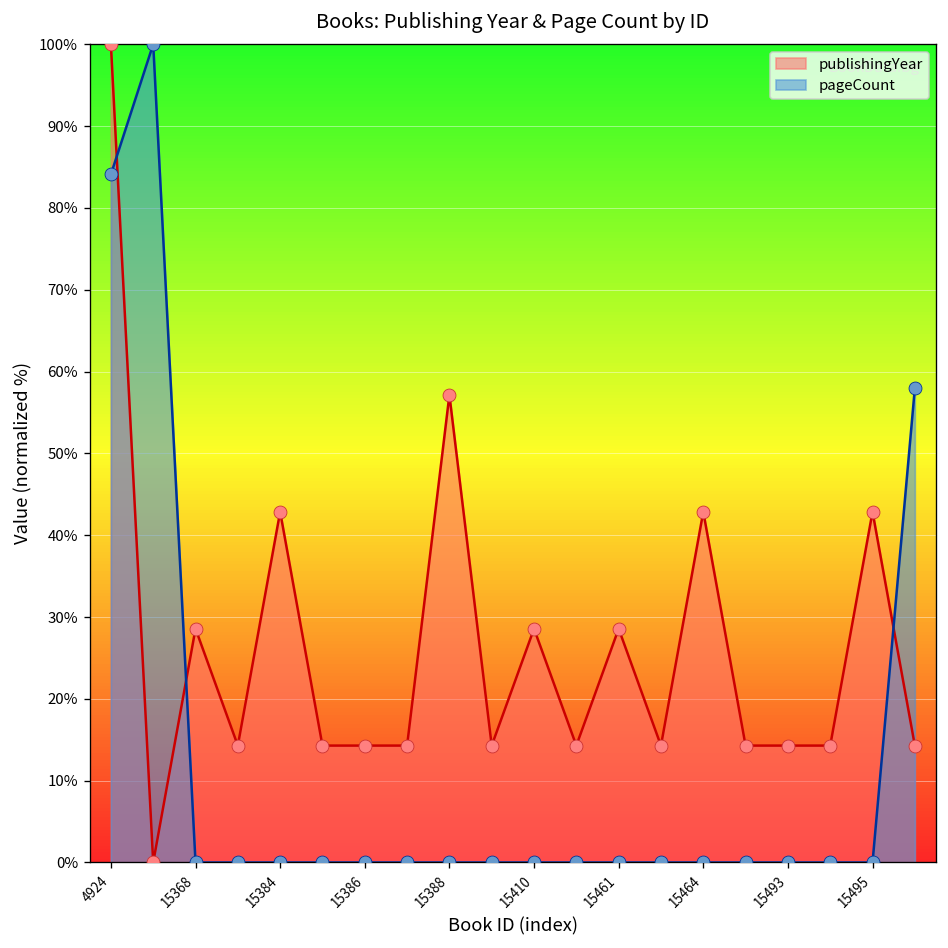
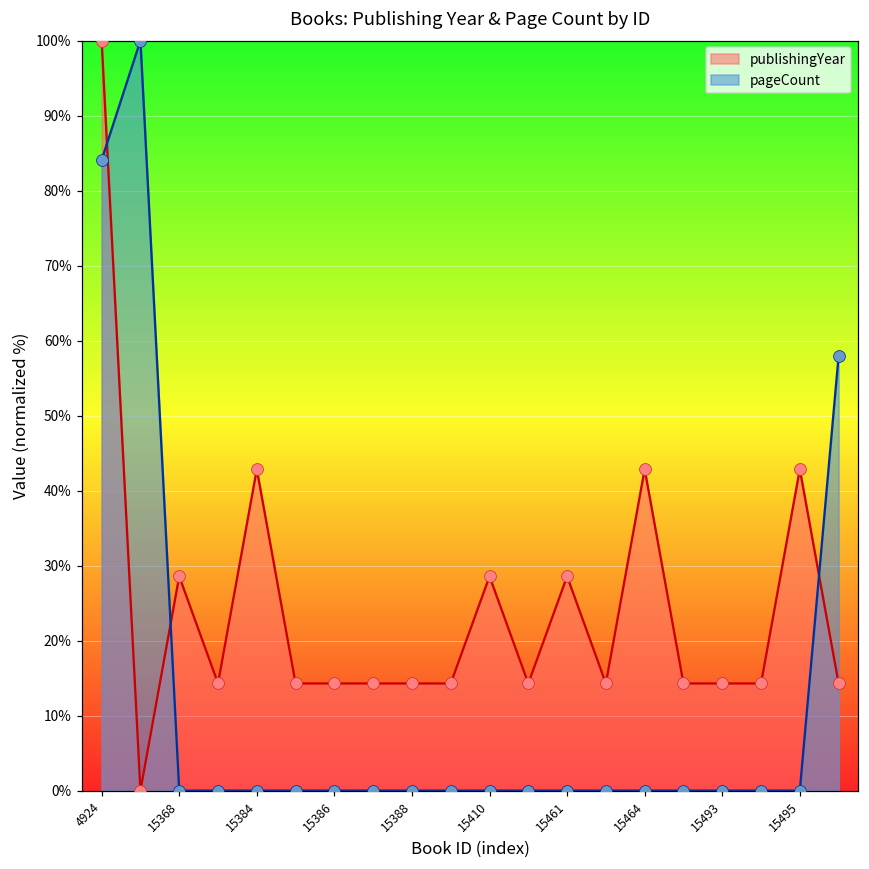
  {
    "publishingYear": {
      "4924": "100%",
      "15368": "29%",
      "15384": "43%",
      "15386": "14%",
-     "15388": "57%",
+     "15388": "14%",
      "15410": "29%",
      "15461": "29%",
      "15464": "43%",
      "15493": "14%",
      "15495": "43%"
    },
    "pageCount": {
      "4924": "84%",
      "15368": "0%",
      "15384": "0%",
      "15386": "0%",
      "15388": "0%",
      "15410": "0%",
      "15461": "0%",
      "15464": "0%",
      "15493": "0%",
      "15495": "0%"
    }
  }
